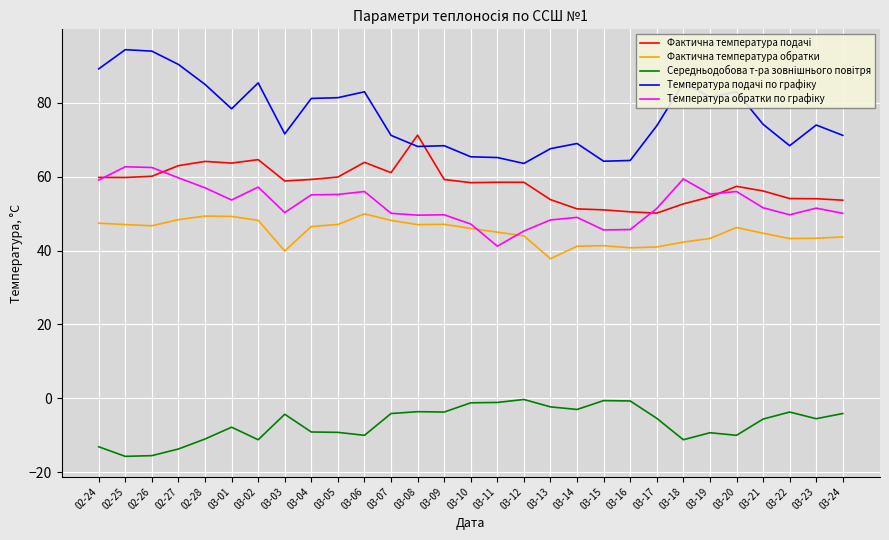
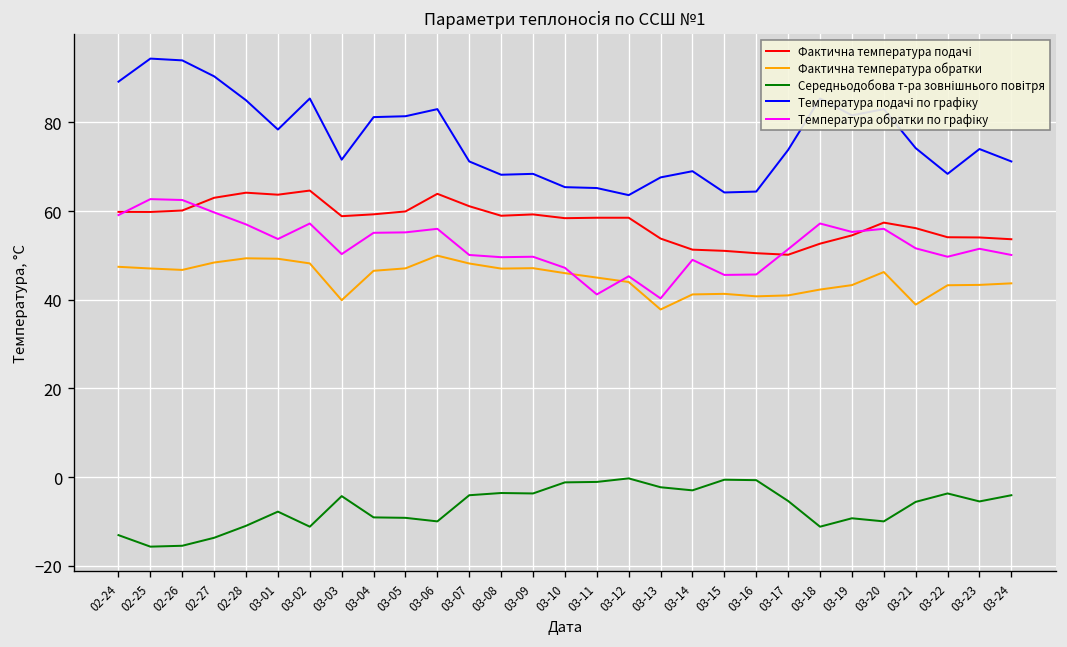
  {
    "Фактична температура подачі": {
      "02-24": 60,
      "02-25": 60,
      "02-26": 60,
      "02-27": 63,
      "02-28": 64,
      "03-01": 64,
      "03-02": 65,
      "03-03": 59,
      "03-04": 59,
      "03-05": 60,
      "03-06": 64,
      "03-07": 61,
-     "03-08": 71,
+     "03-08": 59,
      "03-09": 59,
      "03-10": 58,
      "03-11": 59,
      "03-12": 59,
      "03-13": 54,
      "03-14": 51,
      "03-15": 51,
      "03-16": 51,
      "03-17": 50,
      "03-18": 53,
      "03-19": 55,
      "03-20": 57,
      "03-21": 56,
      "03-22": 54,
      "03-23": 54,
      "03-24": 54
    },
    "Фактична температура обратки": {
      "02-24": 47,
      "02-25": 47,
      "02-26": 47,
      "02-27": 48,
      "02-28": 49,
      "03-01": 49,
      "03-02": 48,
      "03-03": 40,
      "03-04": 47,
      "03-05": 47,
      "03-06": 50,
      "03-07": 48,
      "03-08": 47,
      "03-09": 47,
      "03-10": 46,
      "03-11": 45,
      "03-12": 44,
      "03-13": 38,
      "03-14": 41,
      "03-15": 41,
      "03-16": 41,
      "03-17": 41,
      "03-18": 42,
      "03-19": 43,
      "03-20": 46,
-     "03-21": 45,
+     "03-21": 39,
      "03-22": 43,
      "03-23": 43,
      "03-24": 44
    },
    "Середньодобова т-ра зовнішнього повітря": {
      "02-24": -13,
      "02-25": -16,
      "02-26": -16,
      "02-27": -14,
      "02-28": -11,
      "03-01": -8,
      "03-02": -11,
      "03-03": -4,
      "03-04": -9,
      "03-05": -9,
      "03-06": -10,
      "03-07": -4,
      "03-08": -4,
      "03-09": -4,
      "03-10": -1,
      "03-11": -1,
      "03-12": 0,
      "03-13": -2,
      "03-14": -3,
      "03-15": -1,
      "03-16": -1,
      "03-17": -5,
      "03-18": -11,
      "03-19": -9,
      "03-20": -10,
      "03-21": -6,
      "03-22": -4,
      "03-23": -6,
      "03-24": -4
    },
    "Температура подачі по графіку": {
      "02-24": 89,
      "02-25": 94,
      "02-26": 94,
      "02-27": 90,
      "02-28": 85,
      "03-01": 78,
      "03-02": 85,
      "03-03": 72,
      "03-04": 81,
      "03-05": 81,
      "03-06": 83,
      "03-07": 71,
      "03-08": 68,
      "03-09": 68,
      "03-10": 65,
      "03-11": 65,
      "03-12": 64,
      "03-13": 68,
      "03-14": 69,
      "03-15": 64,
      "03-16": 64,
      "03-17": 74,
      "03-21": 74,
      "03-22": 68,
      "03-23": 74,
      "03-24": 71
    },
    "Температура обратки по графіку": {
      "02-24": 59,
      "02-25": 63,
      "02-26": 63,
      "02-27": 60,
      "02-28": 57,
      "03-01": 54,
      "03-02": 57,
      "03-03": 50,
      "03-04": 55,
      "03-05": 55,
      "03-06": 56,
      "03-07": 50,
      "03-08": 50,
      "03-09": 50,
      "03-10": 47,
      "03-11": 41,
      "03-12": 45,
-     "03-13": 48,
+     "03-13": 40,
      "03-14": 49,
      "03-15": 46,
      "03-16": 46,
      "03-17": 51,
-     "03-18": 59,
+     "03-18": 57,
      "03-19": 55,
      "03-20": 56,
      "03-21": 52,
      "03-22": 50,
      "03-23": 52,
      "03-24": 50
    }
  }
